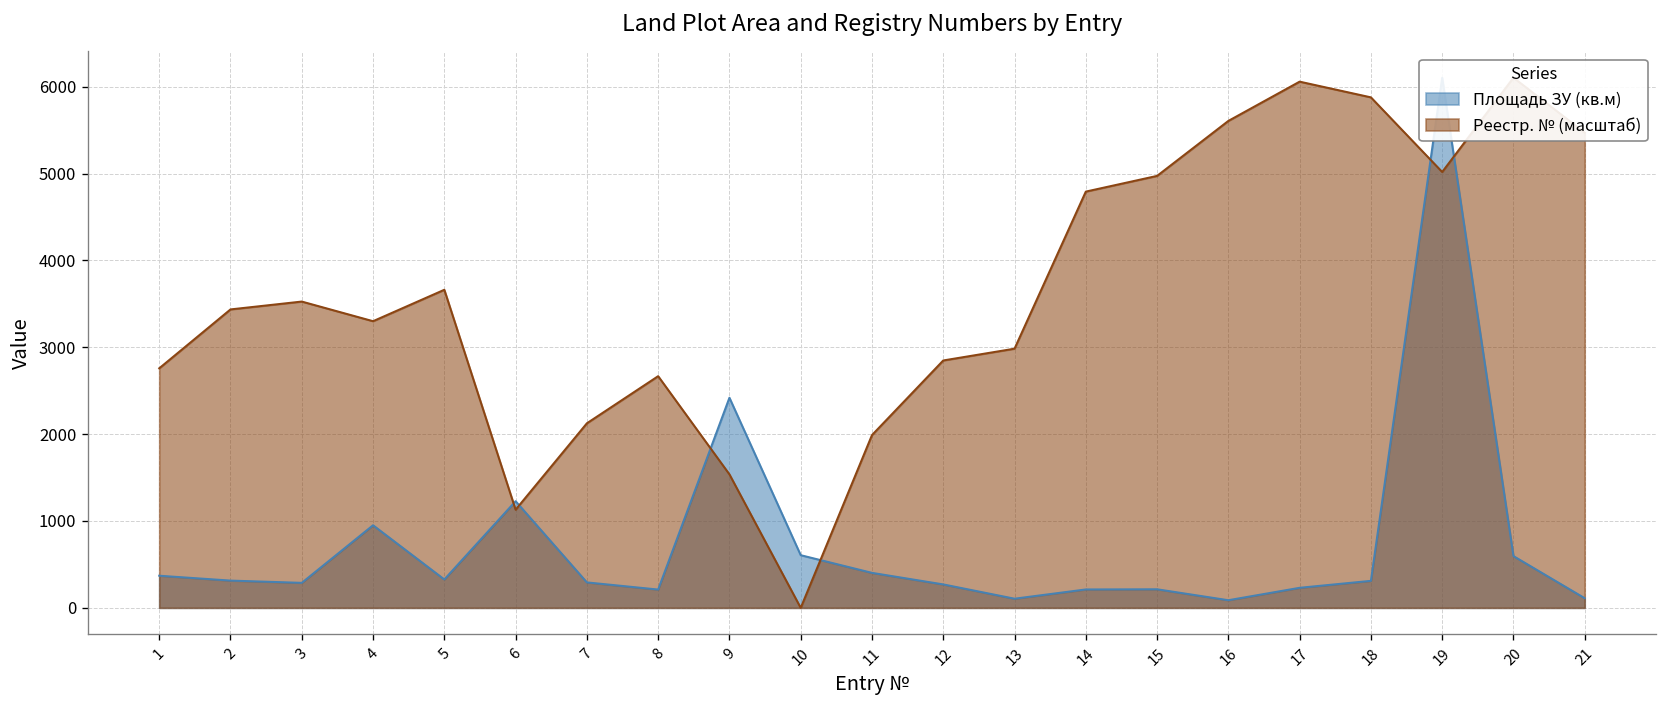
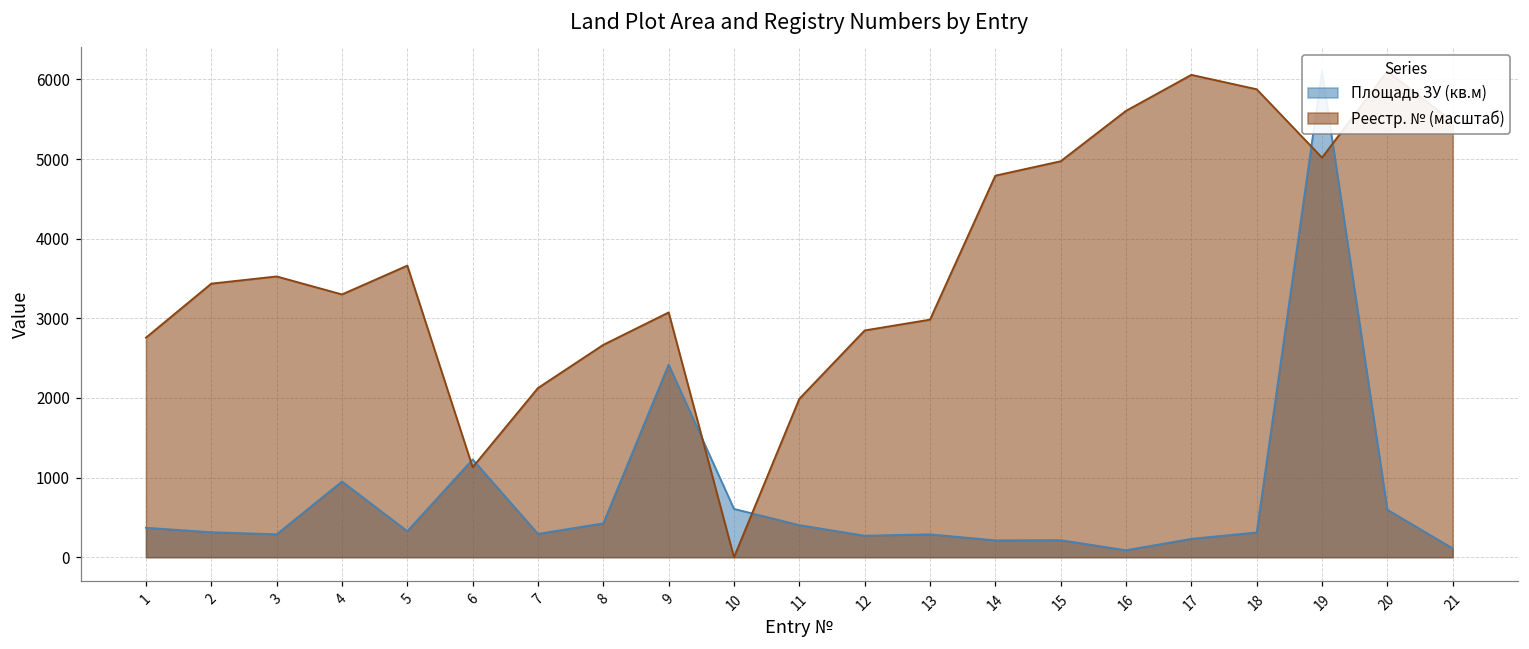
  {
    "Площадь ЗУ (кв.м)": {
      "1": 400,
      "2": 300,
      "3": 300,
      "4": 1000,
      "5": 300,
      "6": 1200,
      "7": 300,
-     "8": 200,
+     "8": 400,
      "9": 2400,
      "10": 600,
      "11": 400,
      "12": 300,
-     "13": 100,
+     "13": 300,
      "14": 200,
      "15": 200,
      "16": 100,
      "17": 200,
      "18": 300,
      "20": 600,
      "21": 100
    },
    "Реестр. № (масштаб)": {
      "1": 2800,
      "2": 3400,
      "3": 3500,
      "4": 3300,
      "5": 3700,
      "6": 1100,
      "7": 2100,
      "8": 2700,
-     "9": 1500,
+     "9": 3100,
      "10": 0,
      "11": 2000,
      "12": 2800,
      "13": 3000,
      "14": 4800,
      "15": 5000,
      "16": 5600,
      "17": 6100,
      "18": 5900,
      "19": 5000
    }
  }
